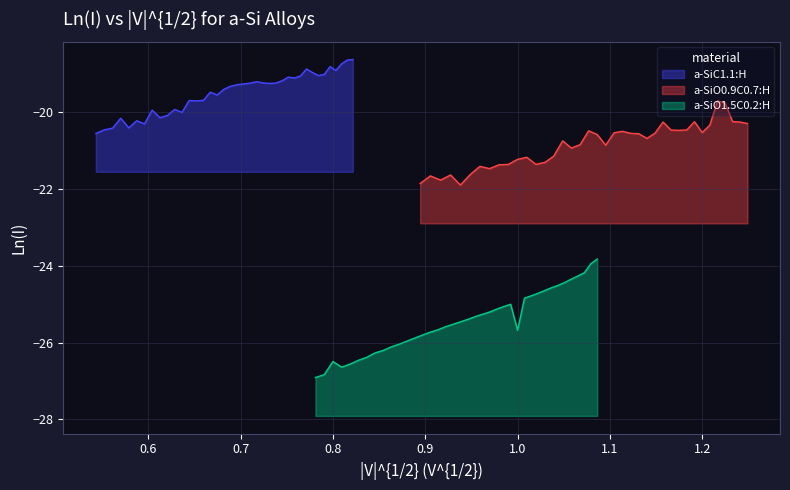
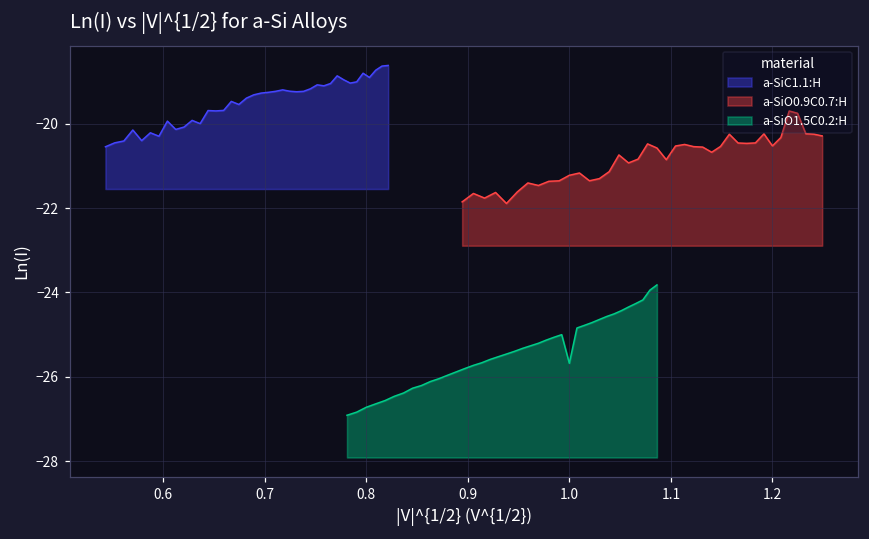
  {
    "a-SiO0.9C0.7:H": {
      "1.0": -21.2,
      "1.2": -20.5
    },
    "a-SiO1.5C0.2:H": {
-     "0.8": -26.5,
+     "0.8": -26.7,
      "1.0": -25.7
    }
  }
